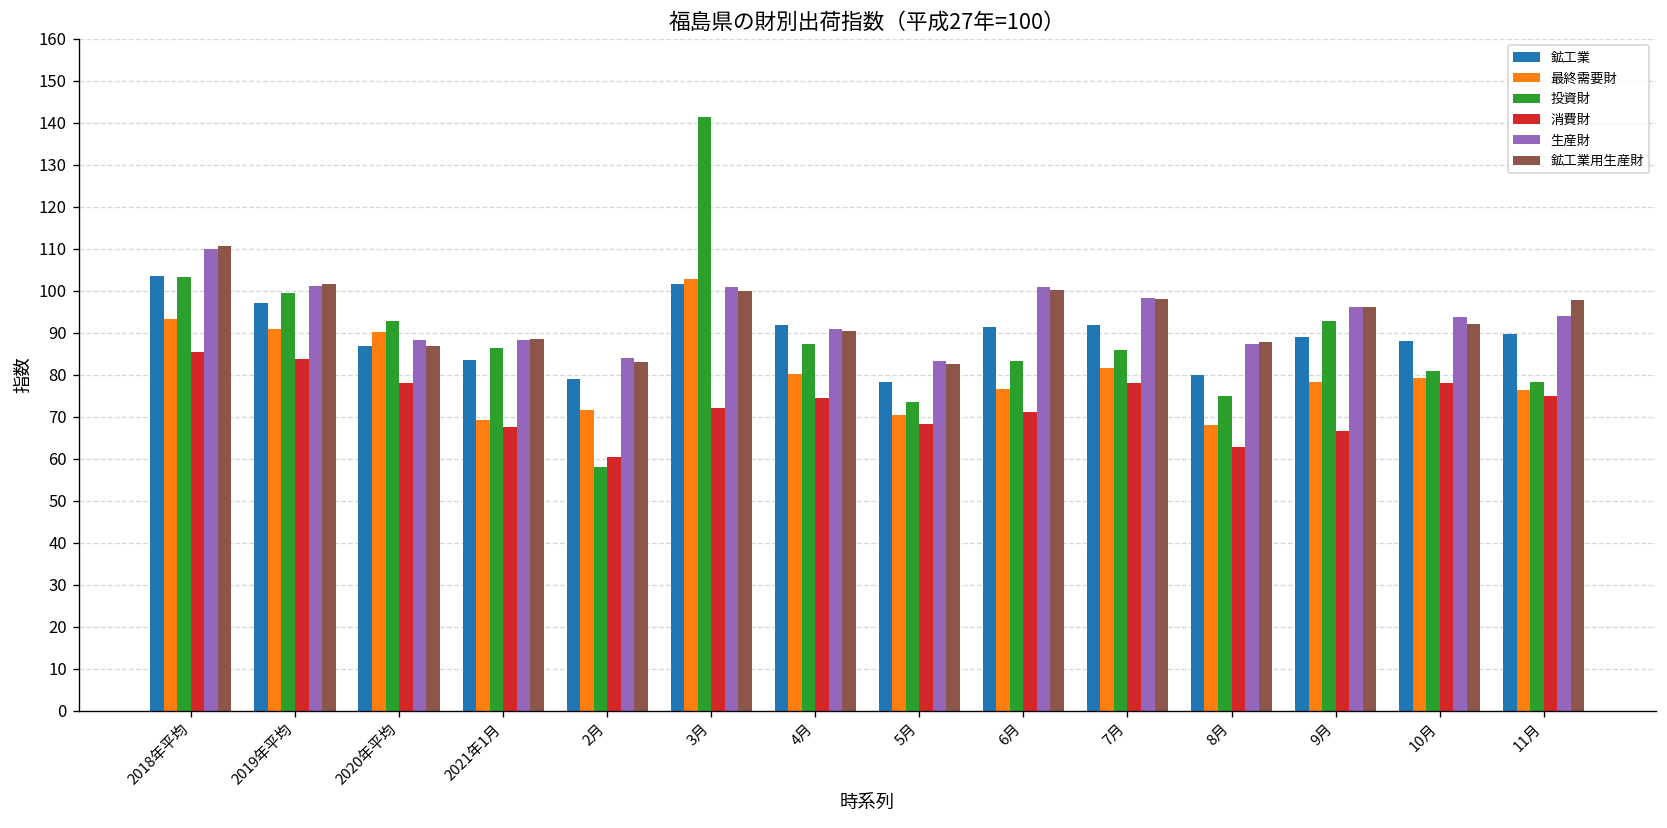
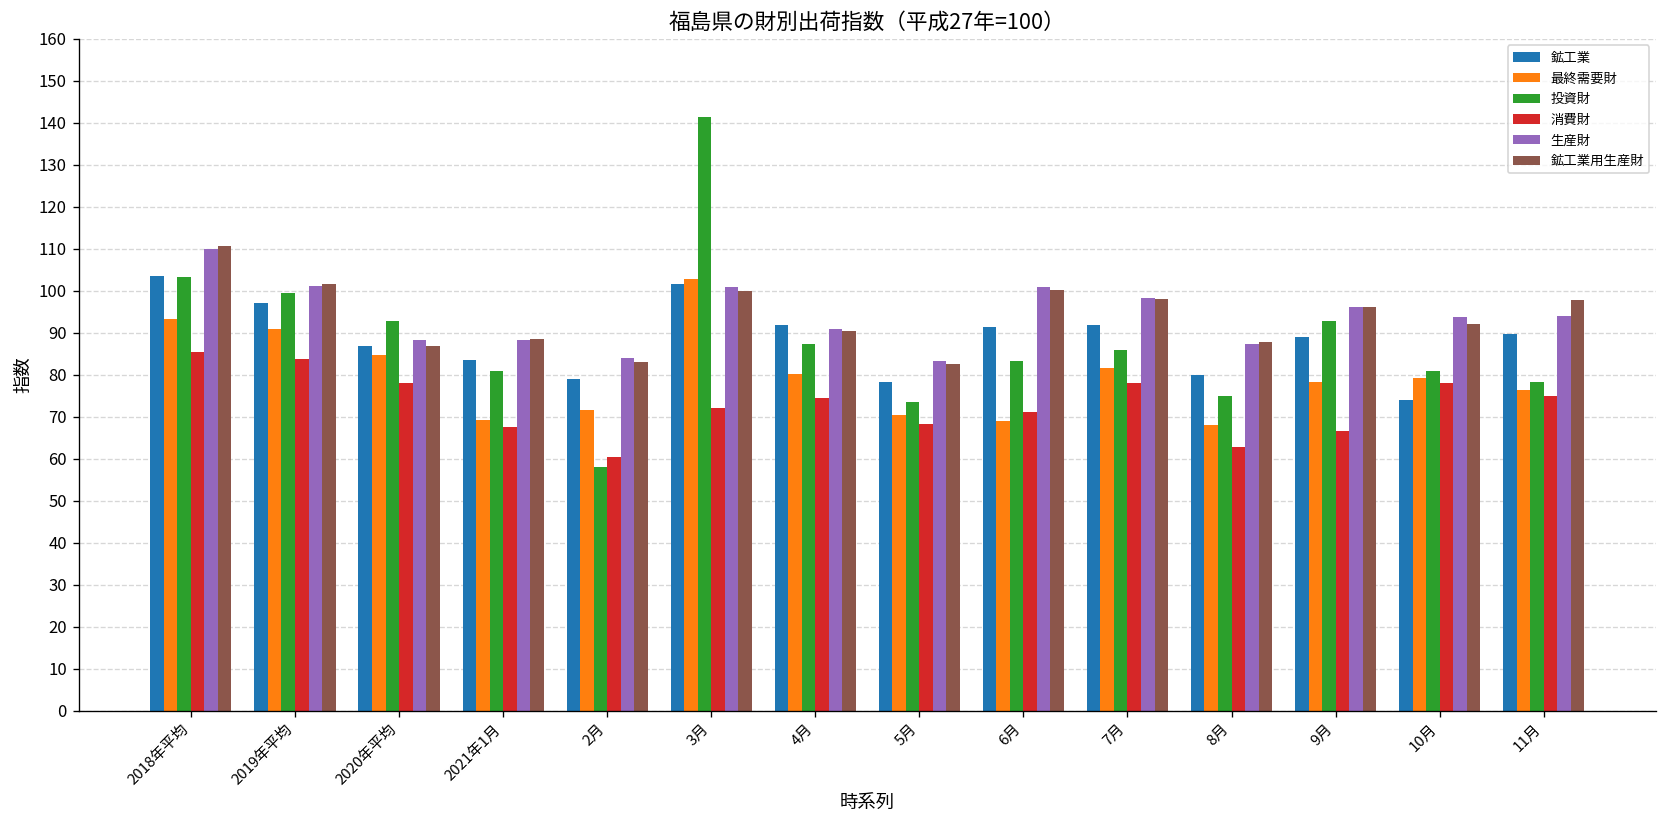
  {
    "鉱工業": {
      "2018年平均": 103,
      "2019年平均": 97,
      "2020年平均": 87,
      "2021年1月": 83,
      "2月": 79,
      "3月": 102,
      "4月": 92,
      "5月": 78,
      "6月": 91,
      "7月": 92,
      "8月": 80,
      "9月": 89,
-     "10月": 88,
+     "10月": 74,
      "11月": 90
    },
    "最終需要財": {
      "2018年平均": 93,
      "2019年平均": 91,
-     "2020年平均": 90,
+     "2020年平均": 85,
      "2021年1月": 69,
      "2月": 72,
      "3月": 103,
      "4月": 80,
      "5月": 71,
-     "6月": 77,
+     "6月": 69,
      "7月": 82,
      "8月": 68,
      "9月": 78,
      "10月": 79,
      "11月": 76
    },
    "投資財": {
      "2018年平均": 103,
      "2019年平均": 100,
      "2020年平均": 93,
-     "2021年1月": 86,
+     "2021年1月": 81,
      "2月": 58,
      "3月": 141,
      "4月": 87,
      "5月": 74,
      "6月": 83,
      "7月": 86,
      "8月": 75,
      "9月": 93,
      "10月": 81,
      "11月": 78
    },
    "消費財": {
      "2018年平均": 85,
      "2019年平均": 84,
      "2020年平均": 78,
      "2021年1月": 68,
      "2月": 61,
      "3月": 72,
      "4月": 74,
      "5月": 68,
      "6月": 71,
      "7月": 78,
      "8月": 63,
      "9月": 67,
      "10月": 78,
      "11月": 75
    },
    "生産財": {
      "2018年平均": 110,
      "2019年平均": 101,
      "2020年平均": 88,
      "2021年1月": 88,
      "2月": 84,
      "3月": 101,
      "4月": 91,
      "5月": 83,
      "6月": 101,
      "7月": 98,
      "8月": 87,
      "9月": 96,
      "10月": 94,
      "11月": 94
    },
    "鉱工業用生産財": {
      "2018年平均": 111,
      "2019年平均": 102,
      "2020年平均": 87,
      "2021年1月": 89,
      "2月": 83,
      "3月": 100,
      "4月": 90,
      "5月": 83,
      "6月": 100,
      "7月": 98,
      "8月": 88,
      "9月": 96,
      "10月": 92,
      "11月": 98
    }
  }
